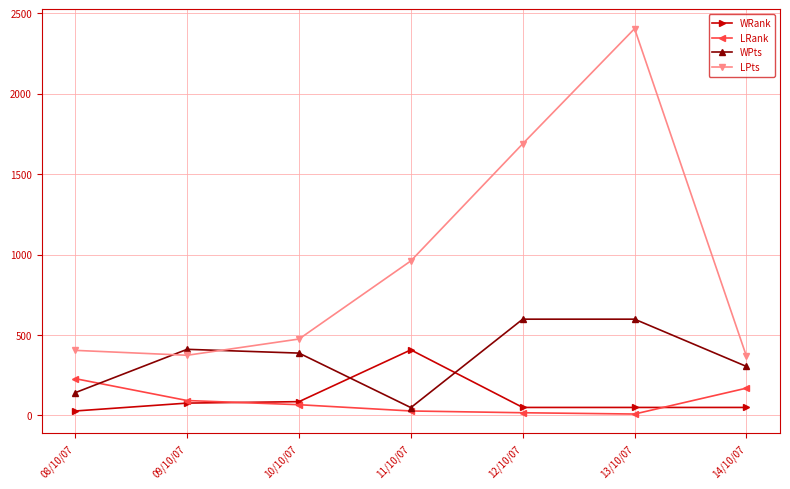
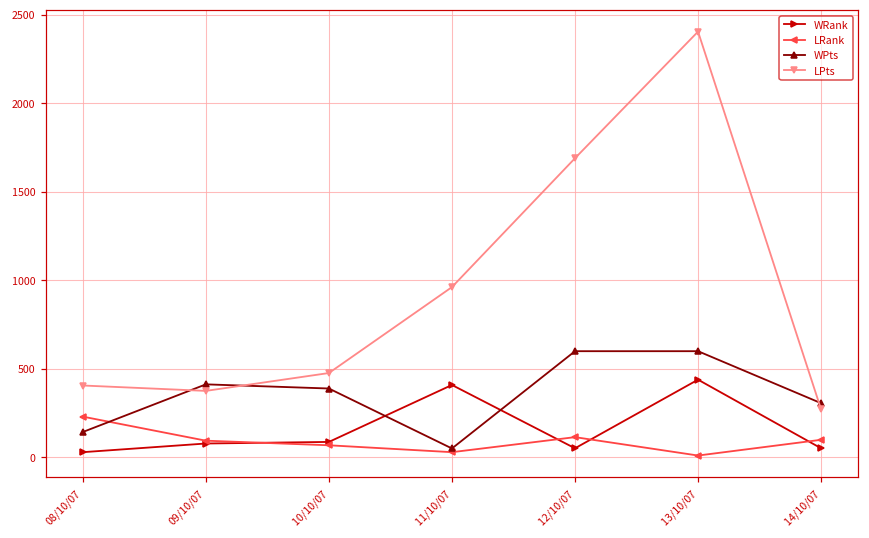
  {
    "WRank": {
      "08/10/07": 30,
      "10/10/07": 90,
      "11/10/07": 410,
      "12/10/07": 50,
-     "13/10/07": 50,
+     "13/10/07": 440,
      "14/10/07": 50
    },
    "LRank": {
      "08/10/07": 230,
      "10/10/07": 70,
      "11/10/07": 30,
-     "12/10/07": 20,
+     "12/10/07": 110,
      "13/10/07": 10,
-     "14/10/07": 170
+     "14/10/07": 100
    },
    "WPts": {
      "08/10/07": 140,
      "09/10/07": 410,
      "10/10/07": 390,
      "11/10/07": 50,
      "12/10/07": 600,
      "13/10/07": 600,
      "14/10/07": 300
    },
    "LPts": {
      "08/10/07": 400,
      "09/10/07": 370,
      "10/10/07": 470,
      "11/10/07": 960,
      "12/10/07": 1690,
      "13/10/07": 2410,
-     "14/10/07": 370
+     "14/10/07": 270
    }
  }
